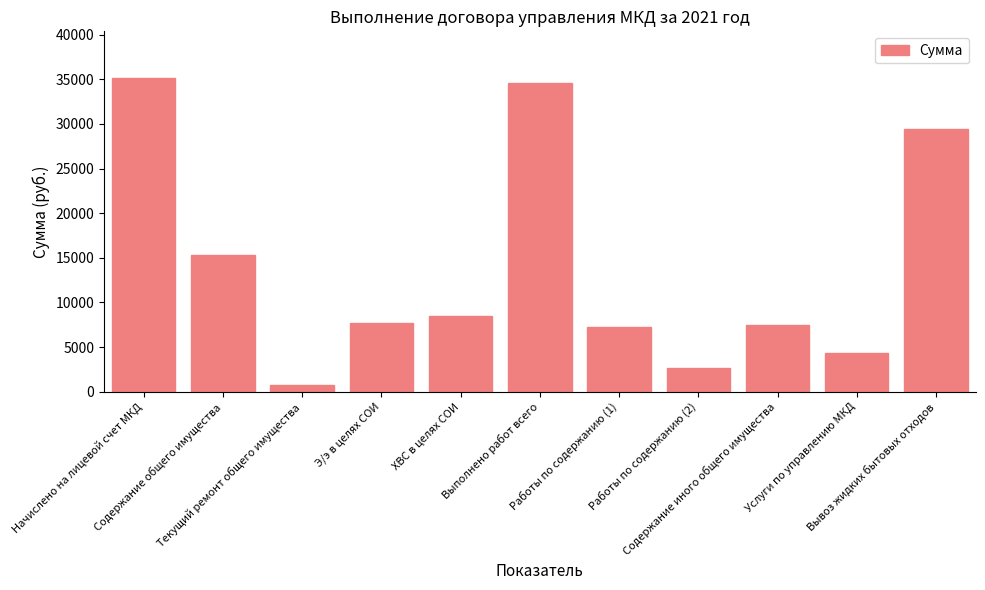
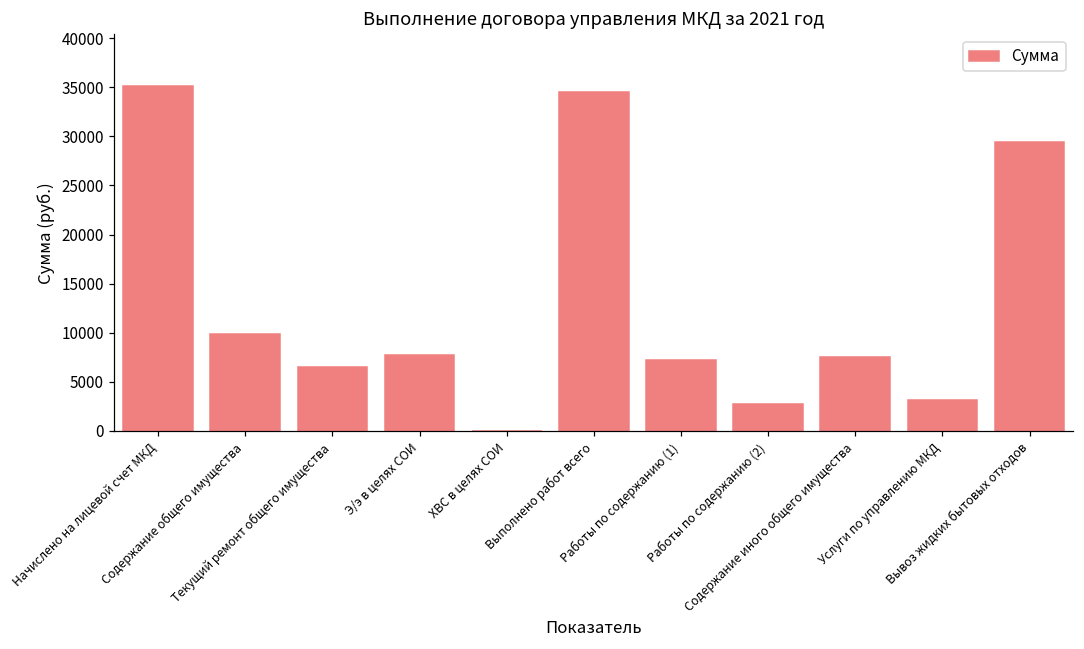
  {
    "Начислено на лицевой счет МКД": 35000,
-   "Содержание общего имущества": 15000,
-   "Текущий ремонт общего имущества": 1000,
+   "Содержание общего имущества": 10000,
+   "Текущий ремонт общего имущества": 6000,
    "Э/э в целях СОИ": 8000,
-   "ХВС в целях СОИ": 9000,
+   "ХВС в целях СОИ": 0,
    "Выполнено работ всего": 35000,
    "Работы по содержанию (1)": 7000,
    "Работы по содержанию (2)": 3000,
    "Содержание иного общего имущества": 8000,
-   "Услуги по управлению МКД": 4000,
+   "Услуги по управлению МКД": 3000,
    "Вывоз жидких бытовых отходов": 29000
  }
